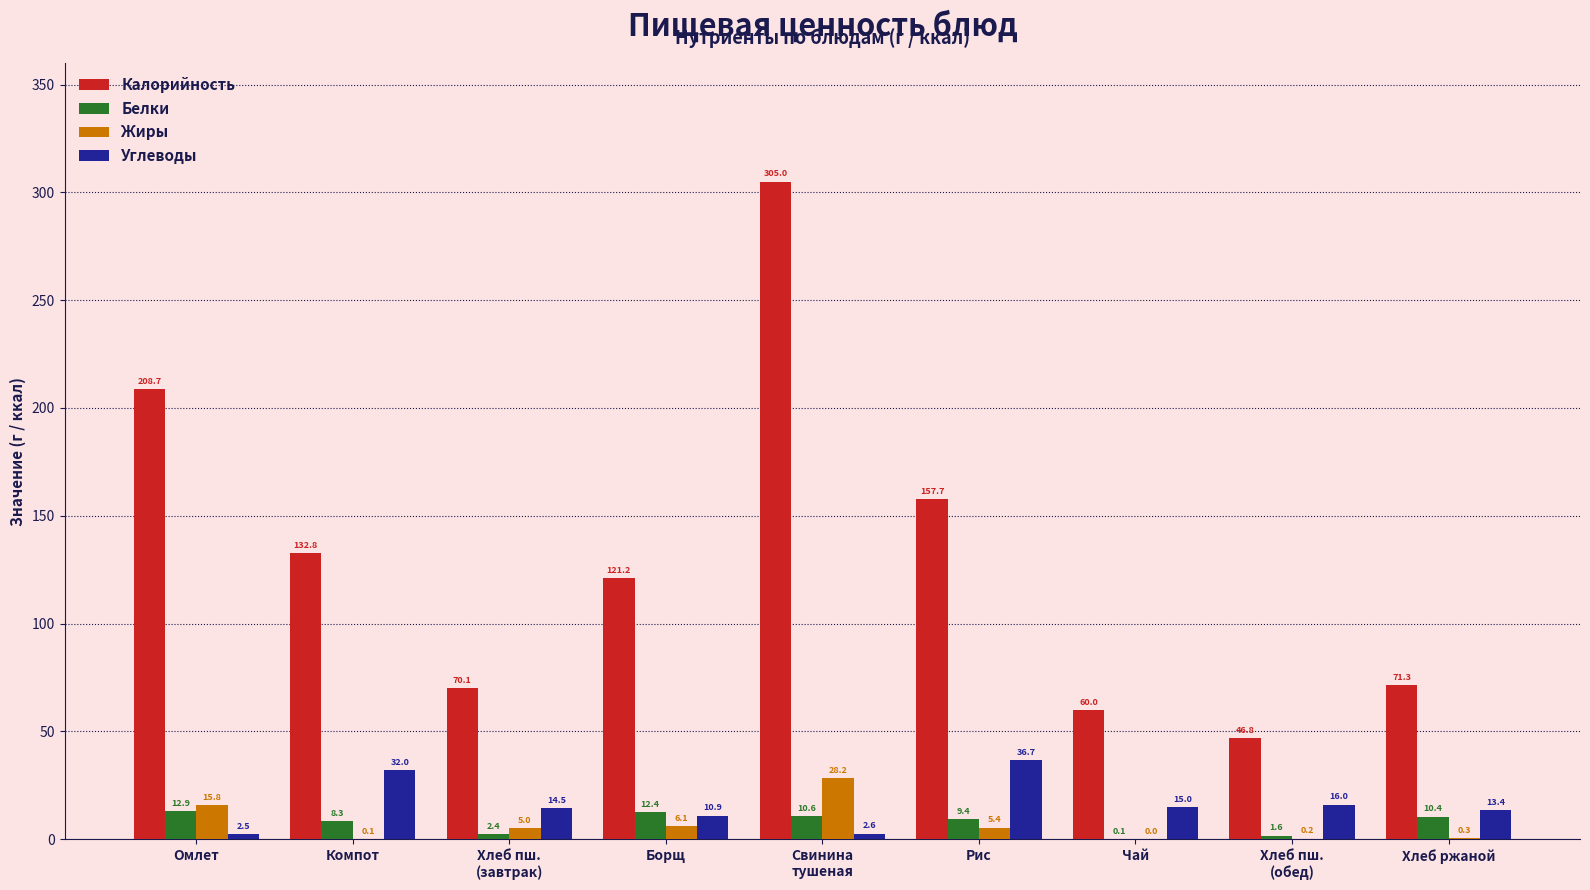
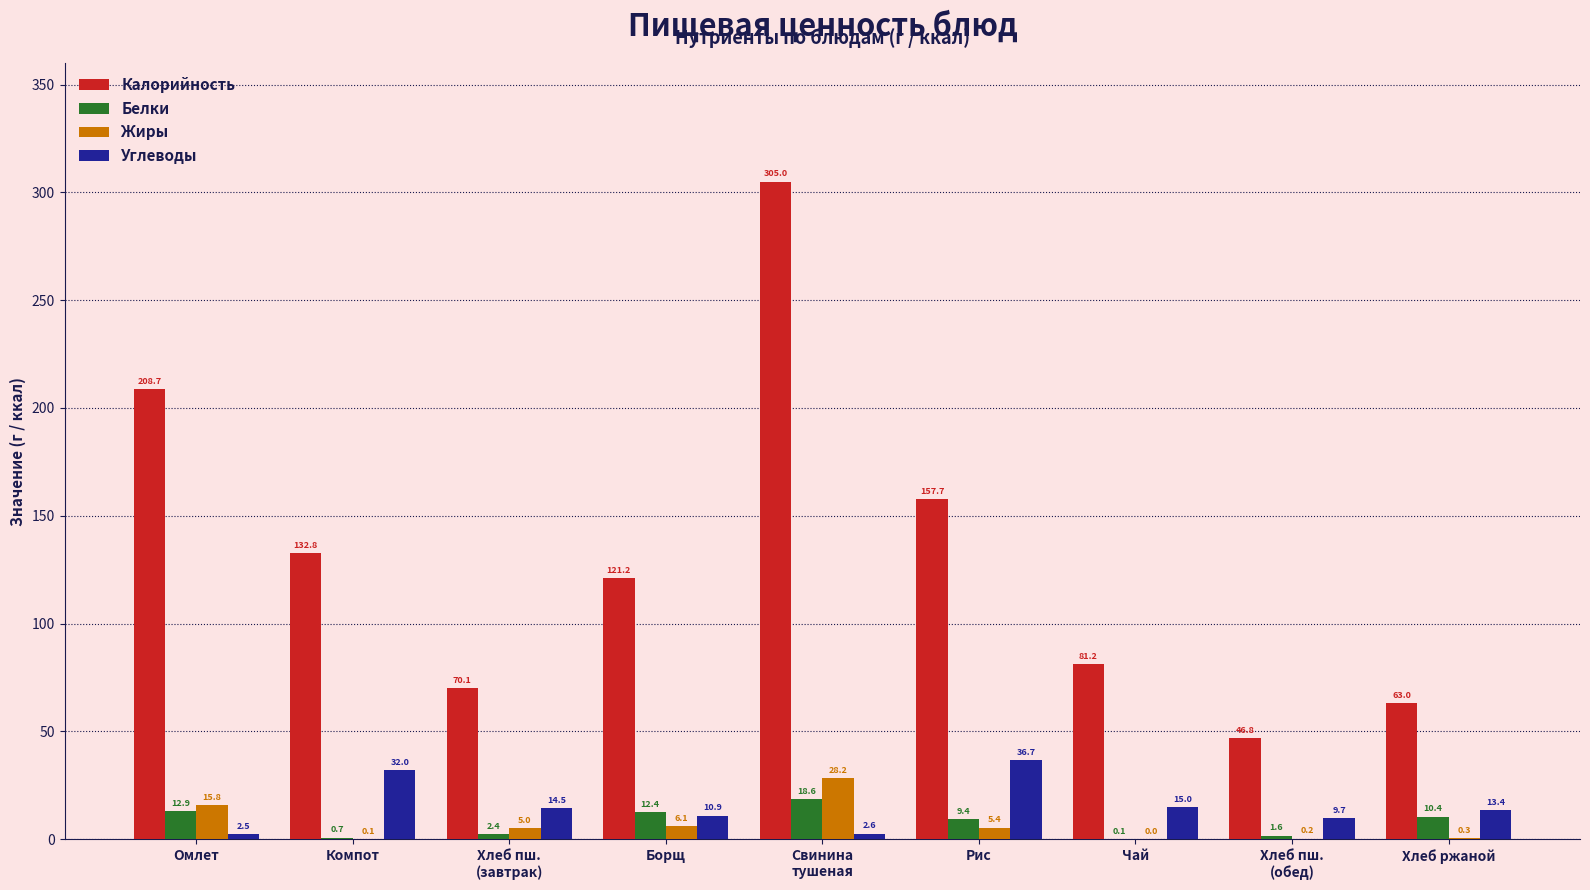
  {
    "Калорийность": {
      "Омлет": 208.7,
      "Компот": 132.8,
      "Хлеб пш. (завтрак)": 70.1,
      "Борщ": 121.2,
      "Свинина тушеная": 305.0,
      "Рис": 157.7,
-     "Чай": 60.0,
+     "Чай": 81.2,
      "Хлеб пш. (обед)": 46.8,
-     "Хлеб ржаной": 71.3
+     "Хлеб ржаной": 63.0
    },
    "Белки": {
      "Омлет": 12.9,
-     "Компот": 8.3,
+     "Компот": 0.7,
      "Хлеб пш. (завтрак)": 2.4,
      "Борщ": 12.4,
-     "Свинина тушеная": 10.6,
+     "Свинина тушеная": 18.6,
      "Рис": 9.4,
      "Чай": 0.1,
      "Хлеб пш. (обед)": 1.6,
      "Хлеб ржаной": 10.4
    },
    "Жиры": {
      "Омлет": 15.8,
      "Компот": 0.1,
      "Хлеб пш. (завтрак)": 5.0,
      "Борщ": 6.1,
      "Свинина тушеная": 28.2,
      "Рис": 5.4,
      "Чай": 0.0,
      "Хлеб пш. (обед)": 0.2,
      "Хлеб ржаной": 0.3
    },
    "Углеводы": {
      "Омлет": 2.5,
      "Компот": 32.0,
      "Хлеб пш. (завтрак)": 14.5,
      "Борщ": 10.9,
      "Свинина тушеная": 2.6,
      "Рис": 36.7,
      "Чай": 15.0,
-     "Хлеб пш. (обед)": 16.0,
+     "Хлеб пш. (обед)": 9.7,
      "Хлеб ржаной": 13.4
    }
  }
